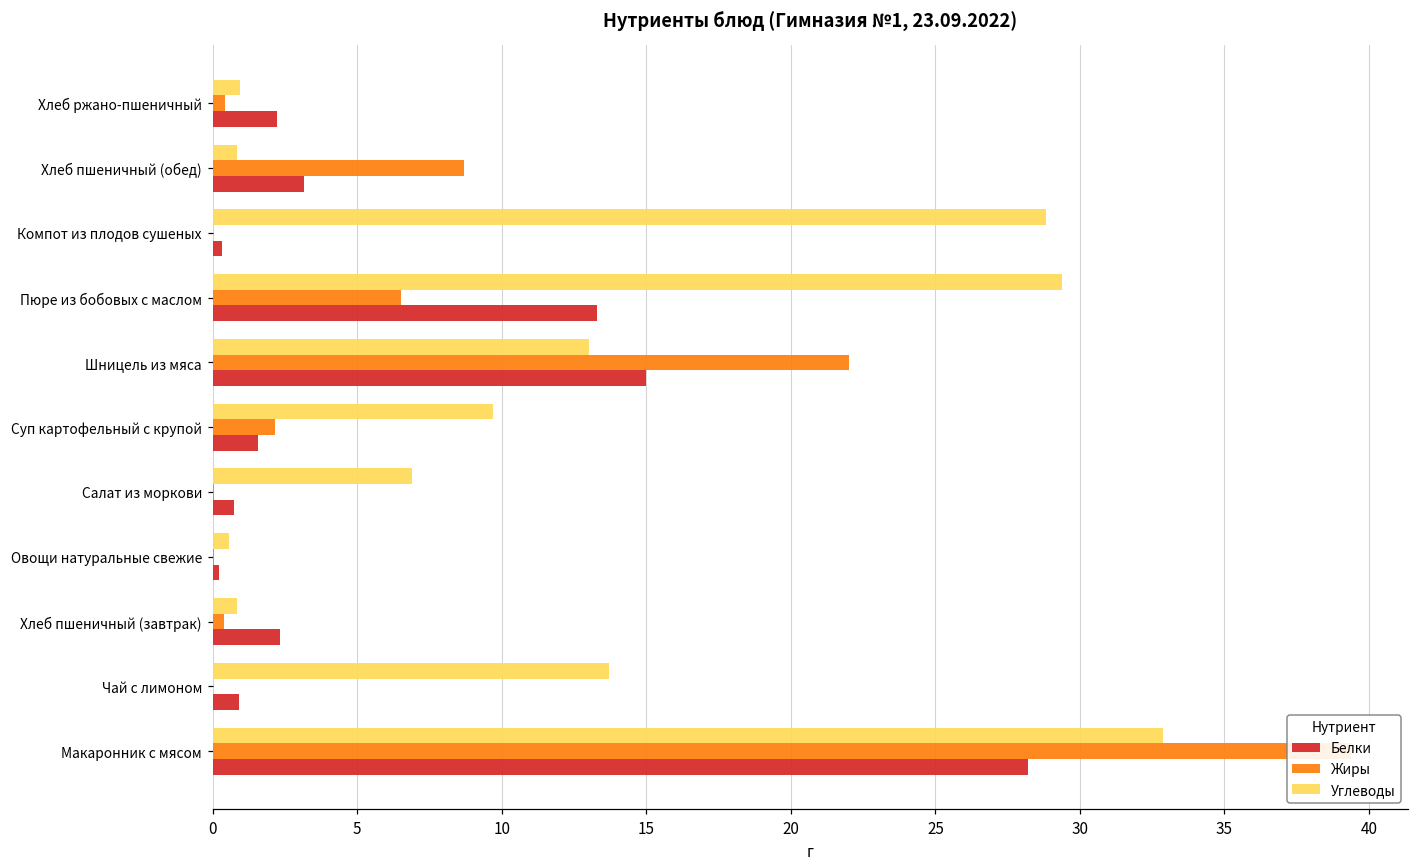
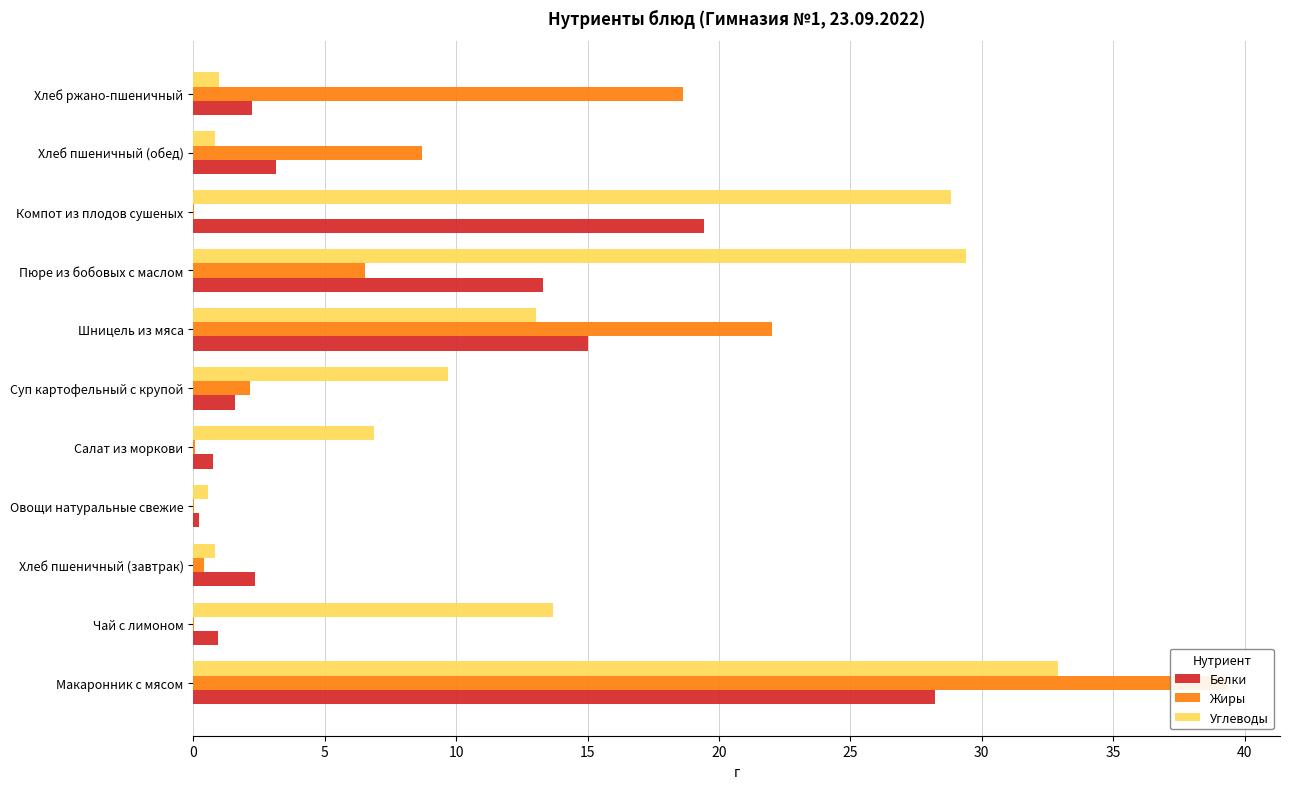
  {
    "Белки": {
      "Хлеб ржано-пшеничный": 2.2,
      "Хлеб пшеничный (обед)": 3.2,
-     "Компот из плодов сушеных": 0.3,
+     "Компот из плодов сушеных": 19.5,
      "Пюре из бобовых с маслом": 13.3,
      "Шницель из мяса": 15.0,
      "Суп картофельный с крупой": 1.6,
      "Салат из моркови": 0.7,
      "Овощи натуральные свежие": 0.2,
      "Хлеб пшеничный (завтрак)": 2.3,
      "Чай с лимоном": 0.9,
      "Макаронник с мясом": 28.2
    },
    "Жиры": {
-     "Хлеб ржано-пшеничный": 0.4,
+     "Хлеб ржано-пшеничный": 18.6,
      "Хлеб пшеничный (обед)": 8.7,
      "Пюре из бобовых с маслом": 6.5,
      "Шницель из мяса": 22.0,
      "Суп картофельный с крупой": 2.2,
      "Хлеб пшеничный (завтрак)": 0.4
    },
    "Углеводы": {
      "Хлеб ржано-пшеничный": 1.0,
      "Хлеб пшеничный (обед)": 0.8,
      "Компот из плодов сушеных": 28.8,
      "Пюре из бобовых с маслом": 29.4,
      "Шницель из мяса": 13.0,
      "Суп картофельный с крупой": 9.7,
      "Салат из моркови": 6.9,
      "Овощи натуральные свежие": 0.6,
      "Хлеб пшеничный (завтрак)": 0.8,
      "Чай с лимоном": 13.7,
      "Макаронник с мясом": 32.9
    }
  }
